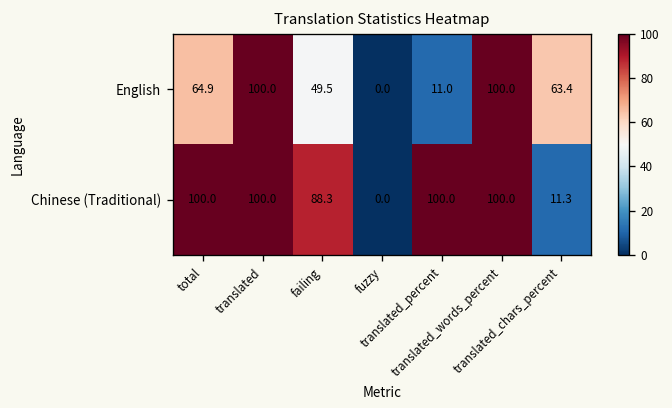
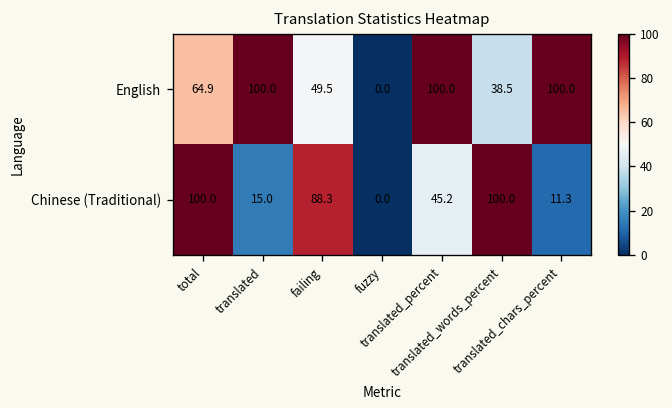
  {
    "English": {
      "total": 64.9,
      "translated": 100.0,
      "failing": 49.5,
      "fuzzy": 0.0,
-     "translated_percent": 11.0,
-     "translated_words_percent": 100.0,
-     "translated_chars_percent": 63.4
+     "translated_percent": 100.0,
+     "translated_words_percent": 38.5,
+     "translated_chars_percent": 100.0
    },
    "Chinese (Traditional)": {
      "total": 100.0,
-     "translated": 100.0,
+     "translated": 15.0,
      "failing": 88.3,
      "fuzzy": 0.0,
-     "translated_percent": 100.0,
+     "translated_percent": 45.2,
      "translated_words_percent": 100.0,
      "translated_chars_percent": 11.3
    }
  }
